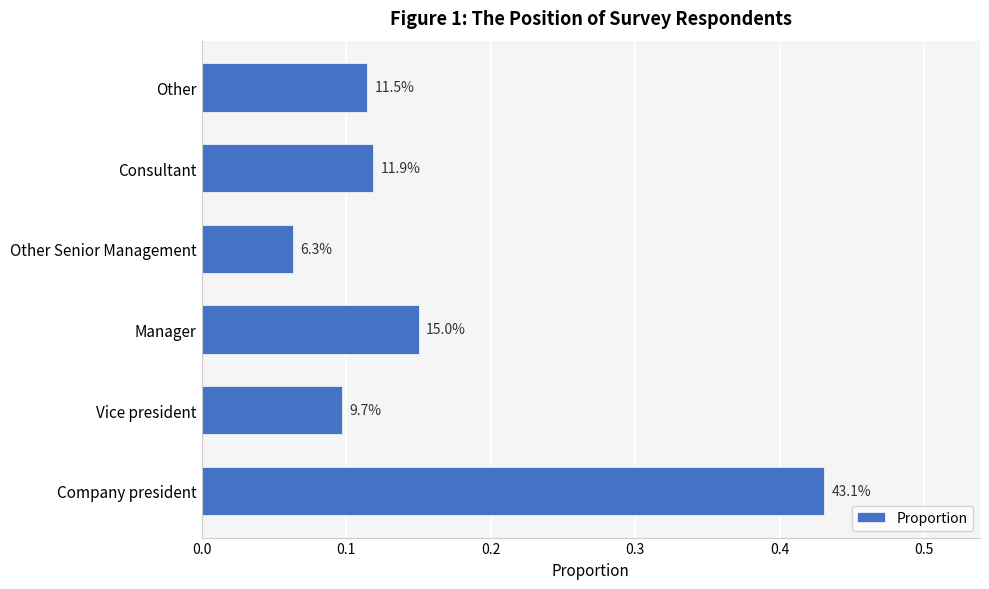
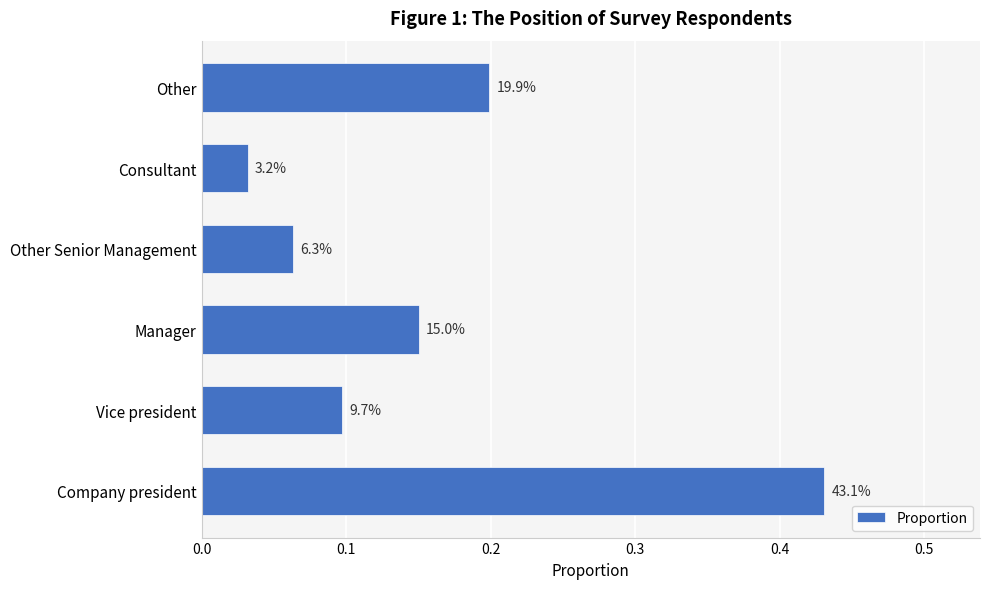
  {
-   "Other": "11.5%",
-   "Consultant": "11.9%",
+   "Other": "19.9%",
+   "Consultant": "3.2%",
    "Other Senior Management": "6.3%",
    "Manager": "15.0%",
    "Vice president": "9.7%",
    "Company president": "43.1%"
  }
